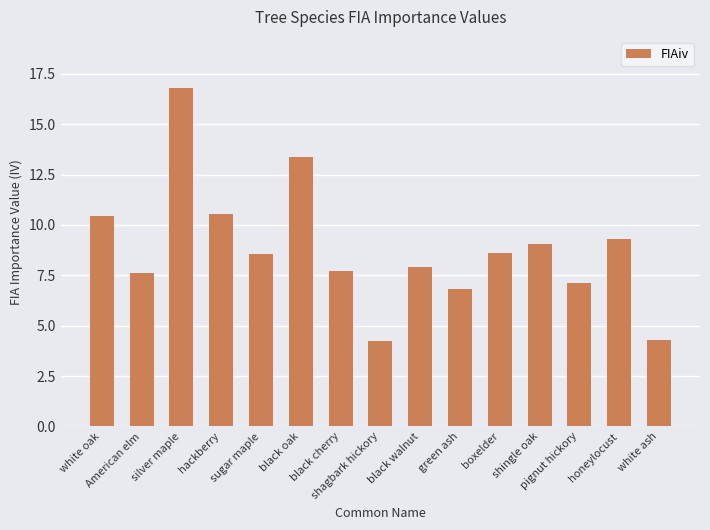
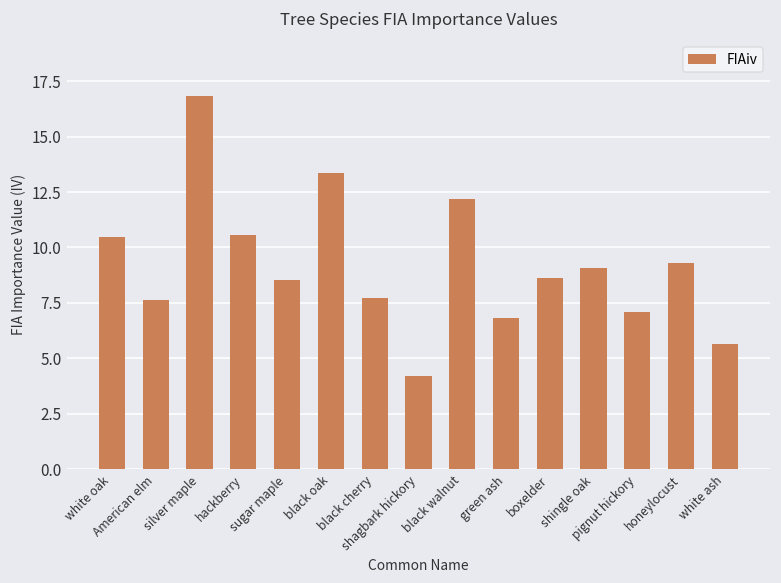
  {
    "white oak": 10.5,
    "American elm": 7.6,
    "silver maple": 16.8,
    "hackberry": 10.6,
    "sugar maple": 8.5,
    "black oak": 13.4,
    "black cherry": 7.7,
    "shagbark hickory": 4.2,
-   "black walnut": 7.9,
+   "black walnut": 12.2,
    "green ash": 6.8,
    "boxelder": 8.6,
    "shingle oak": 9.1,
    "pignut hickory": 7.1,
    "honeylocust": 9.3,
-   "white ash": 4.3
+   "white ash": 5.7
  }
